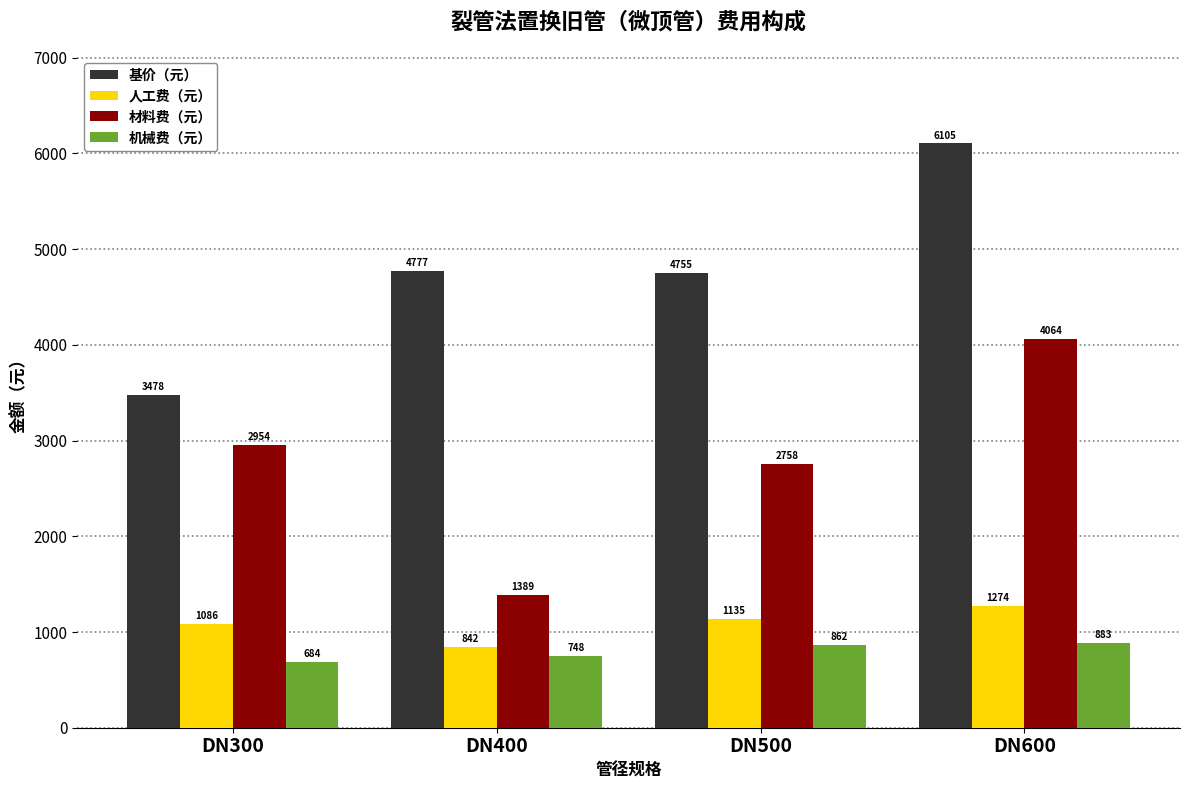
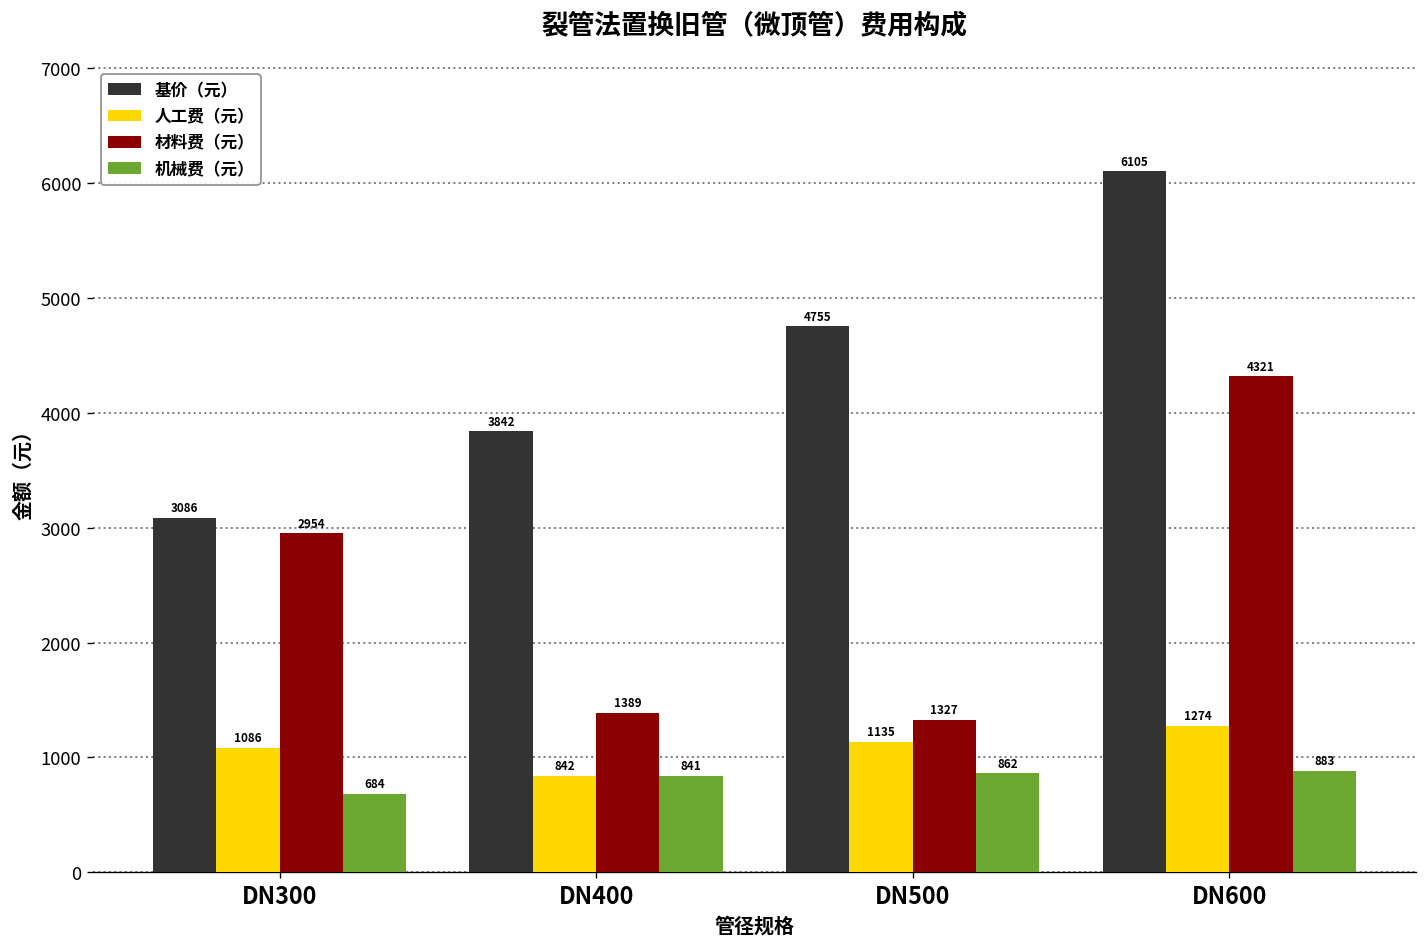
  {
    "基价（元）": {
-     "DN300": 3478,
-     "DN400": 4777,
+     "DN300": 3086,
+     "DN400": 3842,
      "DN500": 4755,
      "DN600": 6105
    },
    "人工费（元）": {
      "DN300": 1086,
      "DN400": 842,
      "DN500": 1135,
      "DN600": 1274
    },
    "材料费（元）": {
      "DN300": 2954,
      "DN400": 1389,
-     "DN500": 2758,
-     "DN600": 4064
+     "DN500": 1327,
+     "DN600": 4321
    },
    "机械费（元）": {
      "DN300": 684,
-     "DN400": 748,
+     "DN400": 841,
      "DN500": 862,
      "DN600": 883
    }
  }
